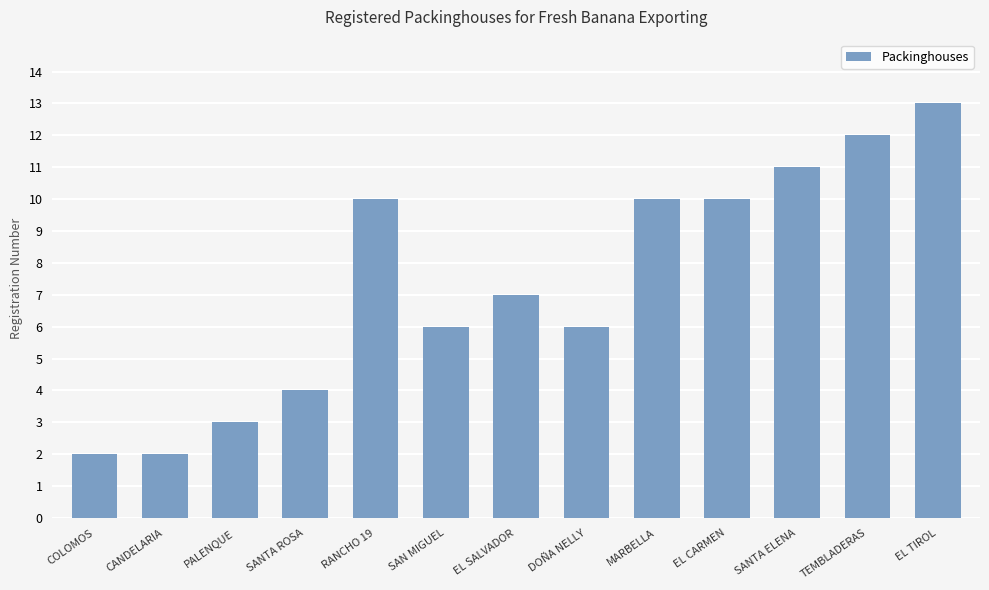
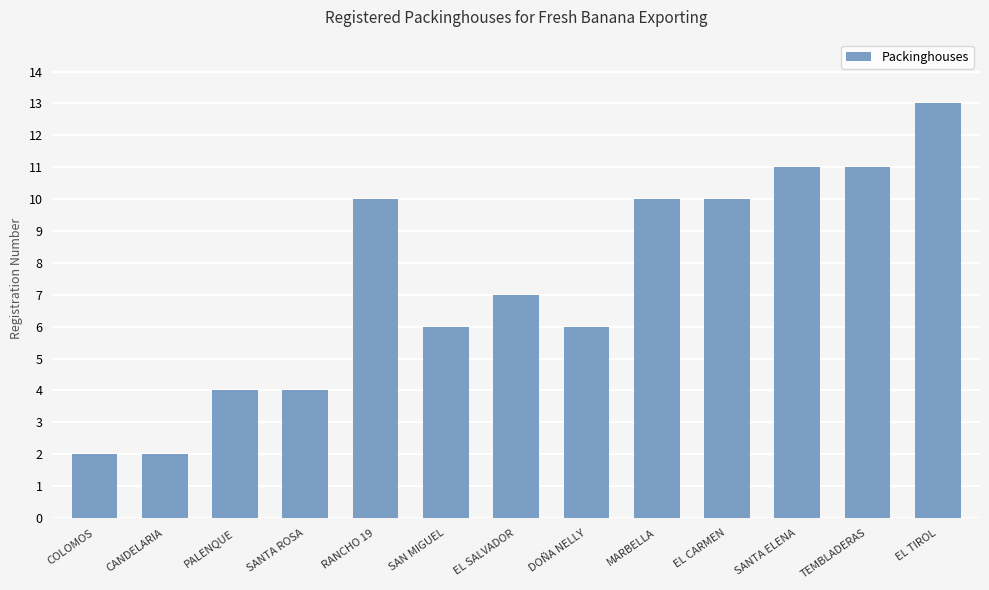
  {
    "COLOMOS": 2,
    "CANDELARIA": 2,
-   "PALENQUE": 3,
+   "PALENQUE": 4,
    "SANTA ROSA": 4,
    "RANCHO 19": 10,
    "SAN MIGUEL": 6,
    "EL SALVADOR": 7,
    "DOÑA NELLY": 6,
    "MARBELLA": 10,
    "EL CARMEN": 10,
    "SANTA ELENA": 11,
-   "TEMBLADERAS": 12,
+   "TEMBLADERAS": 11,
    "EL TIROL": 13
  }
